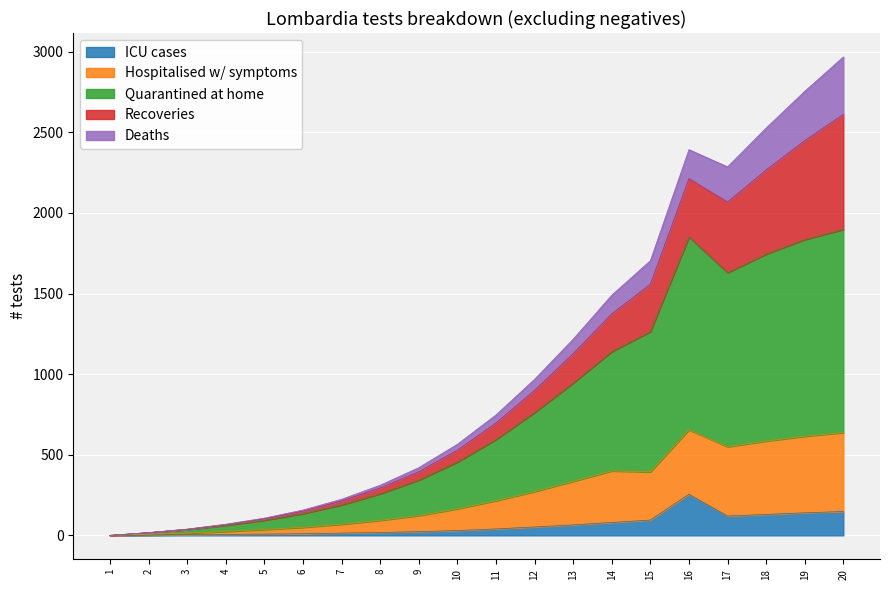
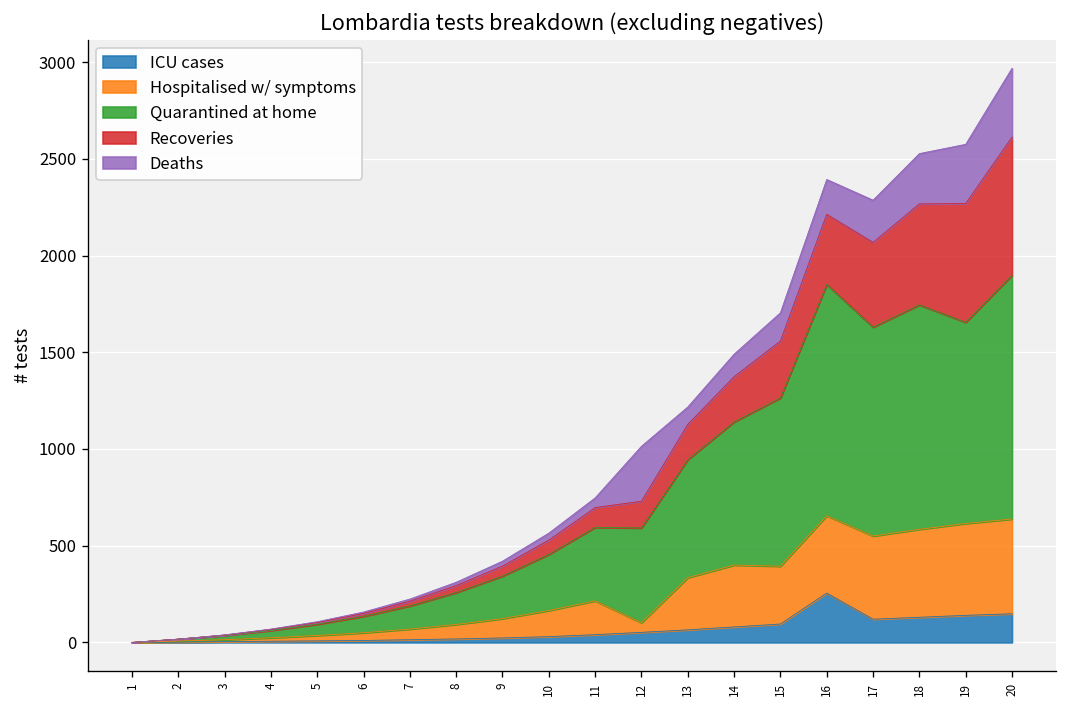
  {
    "ICU cases": {
      "4": 10,
      "5": 10,
      "6": 10,
      "7": 10,
      "8": 20,
      "9": 20,
      "10": 30,
      "11": 40,
      "12": 50,
      "13": 70,
      "14": 80,
      "15": 100,
      "16": 260,
      "17": 120,
      "18": 130,
      "19": 140,
      "20": 150
    },
    "Hospitalised w/ symptoms": {
      "4": 20,
      "5": 30,
      "6": 40,
      "7": 60,
      "8": 80,
      "9": 100,
      "10": 140,
      "11": 180,
-     "12": 220,
+     "12": 50,
      "13": 270,
      "14": 320,
      "15": 300,
      "16": 400,
      "17": 430,
      "18": 460,
      "19": 480,
      "20": 490
    },
    "Quarantined at home": {
      "7": 120,
      "8": 170,
      "9": 220,
      "10": 290,
      "11": 380,
      "12": 490,
      "13": 610,
      "14": 740,
      "15": 870,
      "16": 1200,
      "17": 1080,
      "18": 1160,
-     "19": 1220,
+     "19": 1040,
      "20": 1260
    },
    "Recoveries": {
      "8": 40,
      "9": 50,
      "10": 70,
      "11": 100,
      "12": 140,
      "13": 180,
      "14": 230,
      "15": 290,
      "16": 360,
      "17": 440,
      "18": 520,
      "19": 610,
      "20": 710
    },
    "Deaths": {
      "8": 20,
      "9": 30,
      "10": 40,
      "11": 50,
-     "12": 70,
+     "12": 280,
      "13": 90,
      "14": 120,
      "15": 150,
      "16": 180,
      "17": 220,
      "18": 260,
      "19": 310,
      "20": 360
    }
  }
